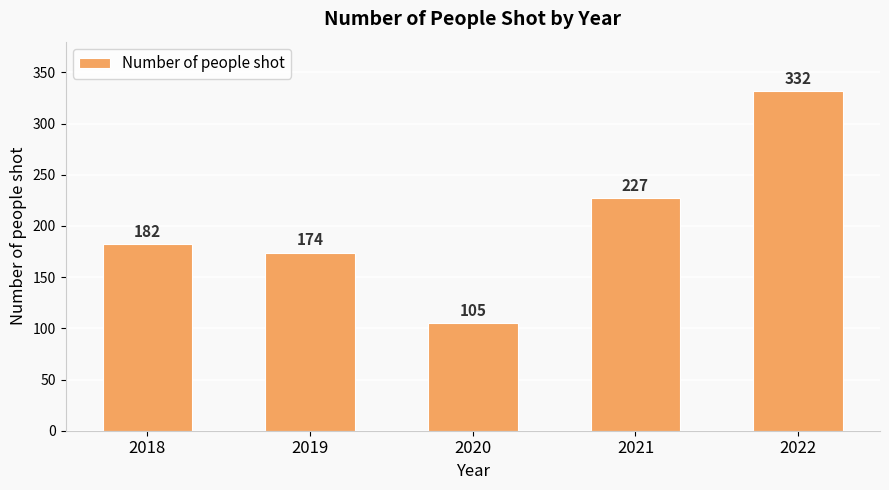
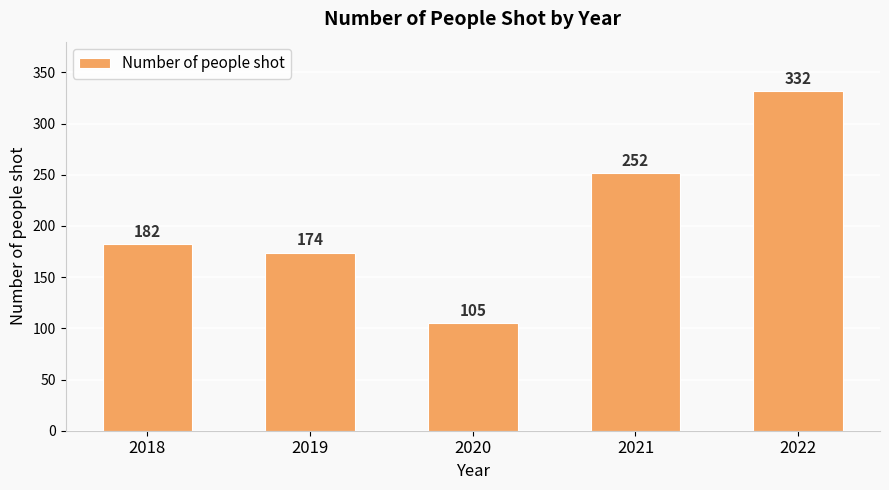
  {
    "2018": 182,
    "2019": 174,
    "2020": 105,
-   "2021": 227,
+   "2021": 252,
    "2022": 332
  }
